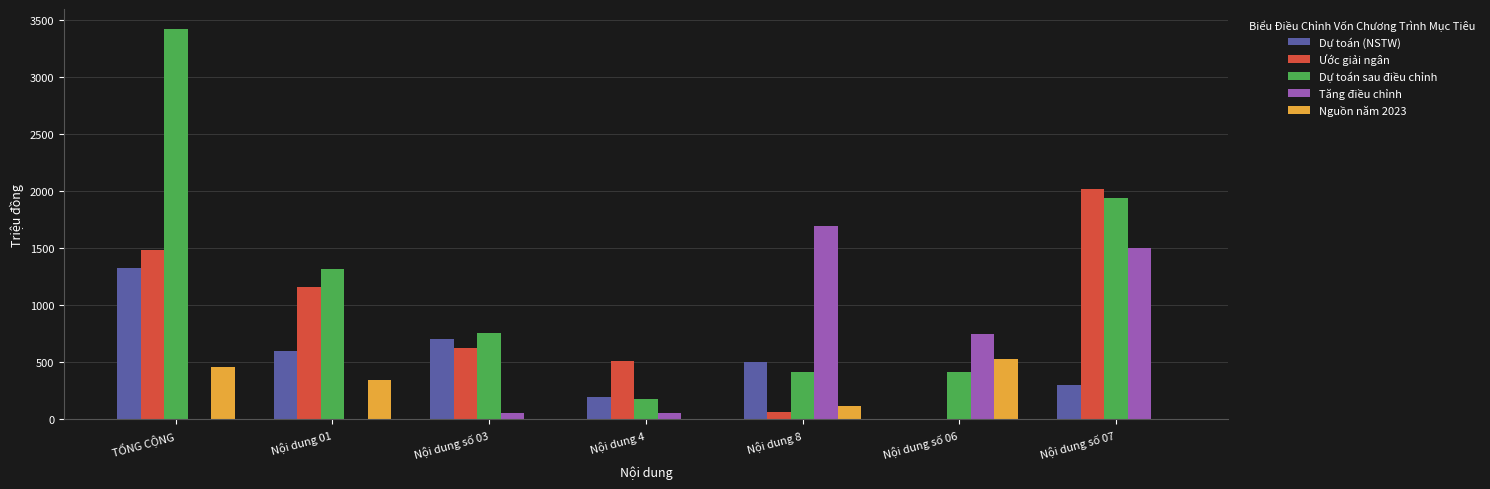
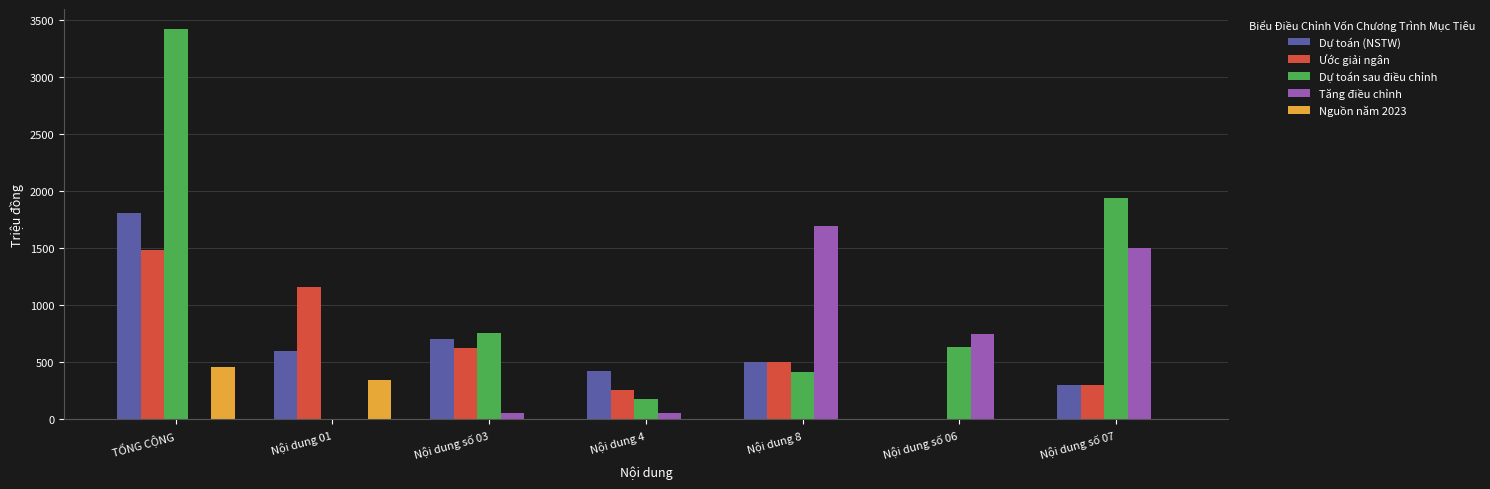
  {
    "Dự toán (NSTW)": {
-     "TỔNG CỘNG": 1320,
+     "TỔNG CỘNG": 1810,
      "Nội dung 01": 600,
      "Nội dung số 03": 700,
-     "Nội dung 4": 200,
+     "Nội dung 4": 430,
      "Nội dung 8": 500,
      "Nội dung số 06": 0,
      "Nội dung số 07": 300
    },
    "Ước giải ngân": {
      "TỔNG CỘNG": 1490,
      "Nội dung 01": 1160,
      "Nội dung số 03": 630,
-     "Nội dung 4": 510,
-     "Nội dung 8": 60,
+     "Nội dung 4": 260,
+     "Nội dung 8": 500,
      "Nội dung số 06": 0,
-     "Nội dung số 07": 2010
+     "Nội dung số 07": 300
    },
    "Dự toán sau điều chỉnh": {
      "TỔNG CỘNG": 3420,
-     "Nội dung 01": 1320,
+     "Nội dung 01": 0,
      "Nội dung số 03": 760,
      "Nội dung 4": 180,
      "Nội dung 8": 410,
-     "Nội dung số 06": 420,
+     "Nội dung số 06": 630,
      "Nội dung số 07": 1940
    },
    "Tăng điều chỉnh": {
      "TỔNG CỘNG": 0,
      "Nội dung 01": 0,
      "Nội dung số 03": 60,
      "Nội dung 4": 60,
      "Nội dung 8": 1700,
      "Nội dung số 06": 750,
      "Nội dung số 07": 1500
    },
    "Nguồn năm 2023": {
      "TỔNG CỘNG": 460,
      "Nội dung 01": 340,
-     "Nội dung 8": 120,
-     "Nội dung số 06": 530,
+     "Nội dung 8": 0,
+     "Nội dung số 06": 0,
      "Nội dung số 07": 0
    }
  }
